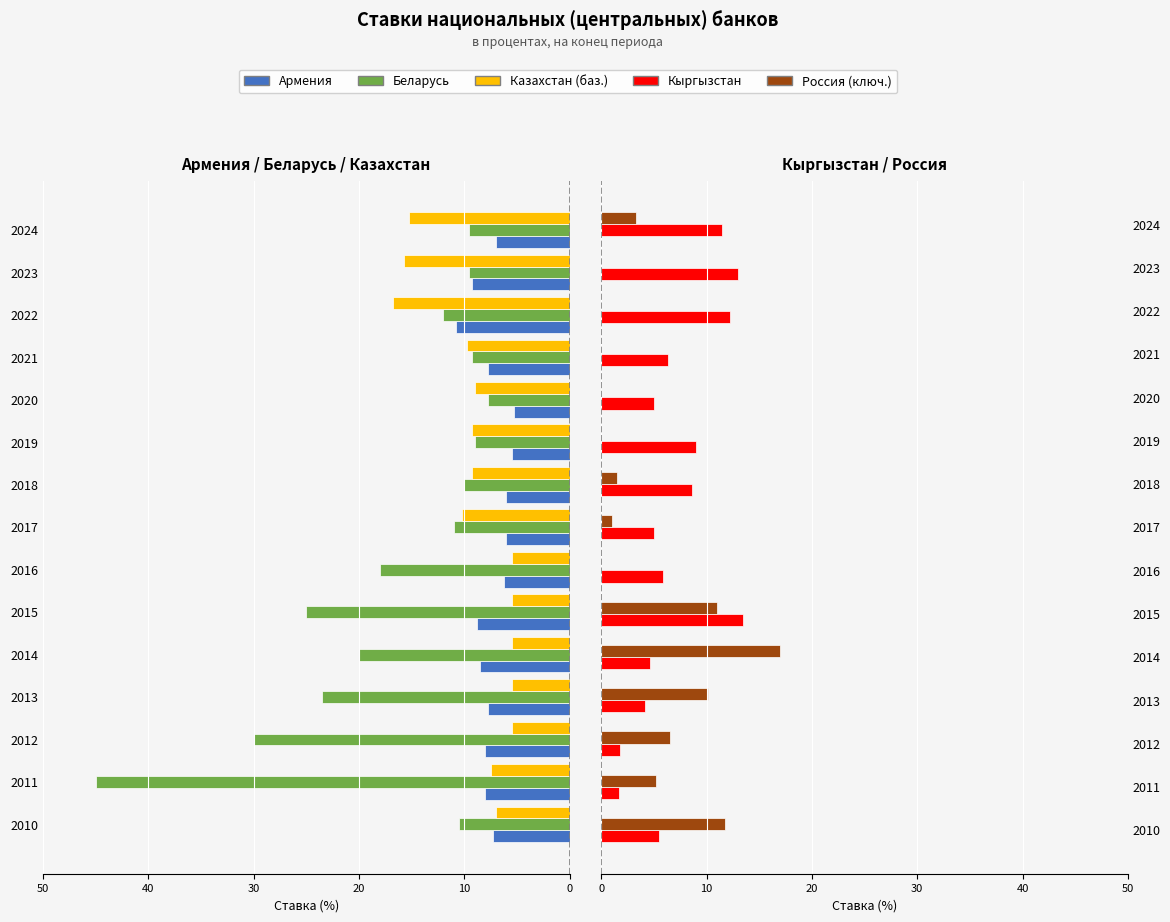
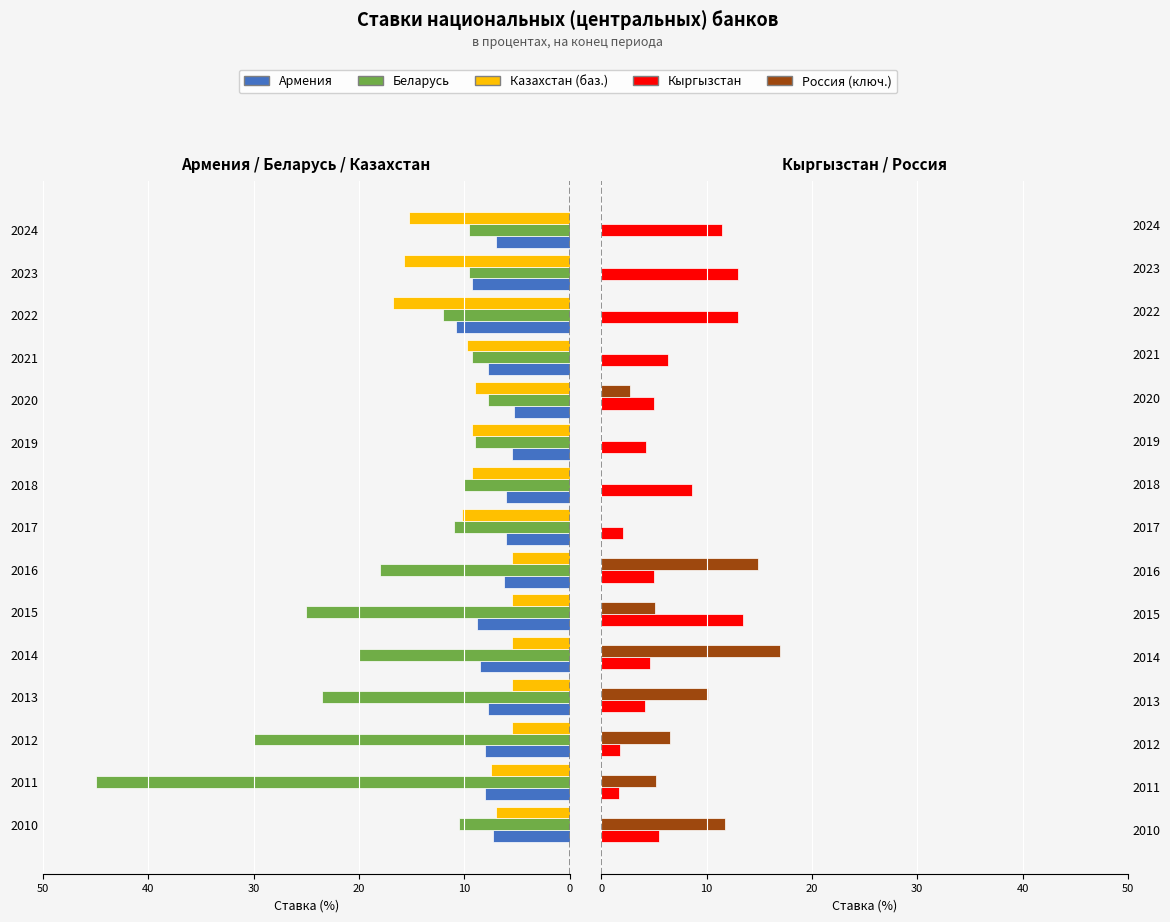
  {
    "Кыргызстан / Россия": {
      "Кыргызстан": {
        "2024": 11.5,
        "2023": 13.0,
-       "2022": 12.2,
+       "2022": 13.0,
        "2021": 6.3,
        "2020": 5.0,
-       "2019": 9.0,
+       "2019": 4.3,
        "2018": 8.6,
-       "2017": 5.0,
-       "2016": 5.9,
+       "2017": 2.1,
+       "2016": 5.0,
        "2015": 13.5,
        "2014": 4.6,
        "2013": 4.2,
        "2012": 1.8,
        "2011": 1.7,
        "2010": 5.5
      },
      "Россия (ключ.)": {
-       "2024": 3.3,
+       "2024": 0.0,
        "2023": 0.0,
        "2022": 0.0,
        "2021": 0.0,
-       "2020": 0.0,
+       "2020": 2.7,
        "2019": 0.0,
-       "2018": 1.5,
-       "2017": 1,
-       "2016": 0.0,
-       "2015": 11.0,
+       "2018": 0.0,
+       "2017": 0,
+       "2016": 14.9,
+       "2015": 5.1,
        "2014": 17.0,
        "2013": 10.1,
        "2012": 6.5,
        "2011": 5.3,
        "2010": 11.7
      }
    }
  }
